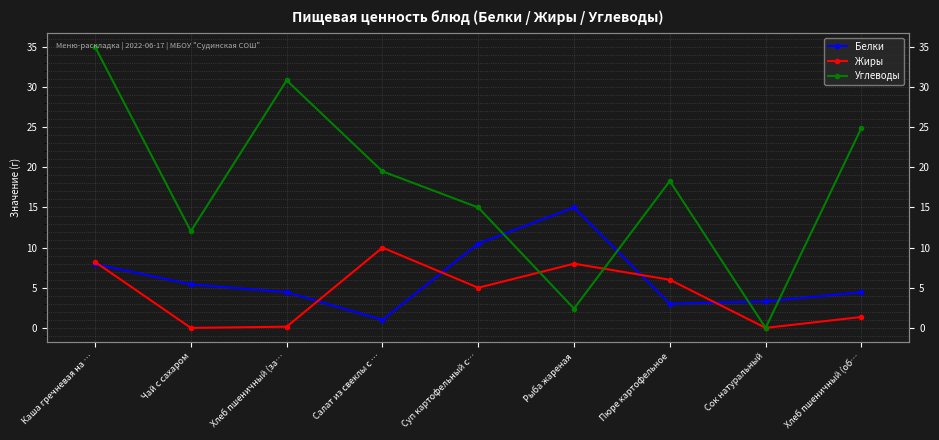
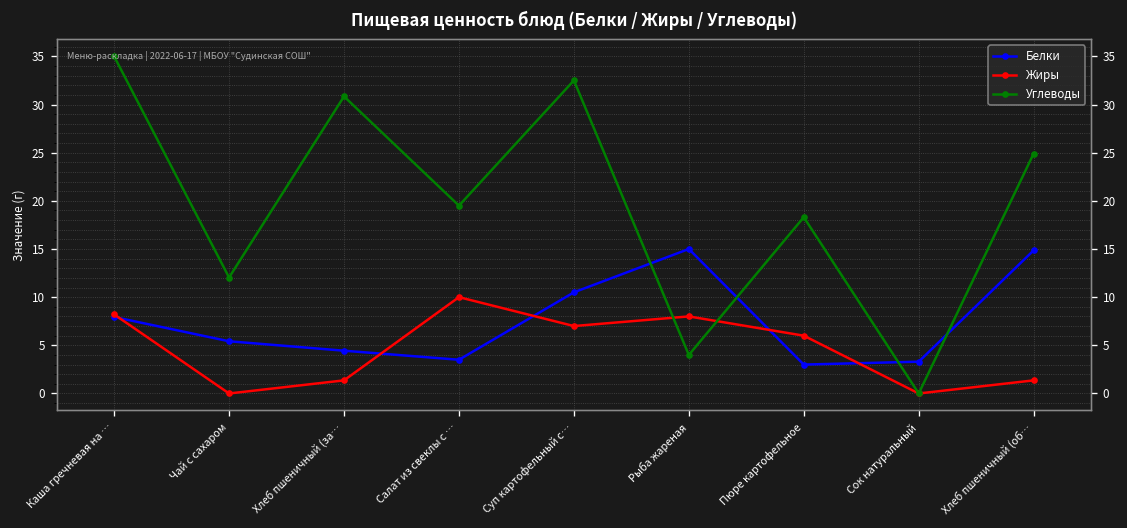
  {
    "Белки": {
      "Чай с сахаром": 5,
      "Хлеб пшеничный (за…": 4,
-     "Салат из свеклы с …": 1,
+     "Салат из свеклы с …": 4,
      "Суп картофельный с…": 11,
      "Рыба жареная": 15,
      "Пюре картофельное": 3,
      "Сок натуральный": 3,
-     "Хлеб пшеничный (об…": 4
+     "Хлеб пшеничный (об…": 15
    },
    "Жиры": {
      "Чай с сахаром": 0,
-     "Хлеб пшеничный (за…": 0,
+     "Хлеб пшеничный (за…": 1,
      "Салат из свеклы с …": 10,
-     "Суп картофельный с…": 5,
+     "Суп картофельный с…": 7,
      "Рыба жареная": 8,
      "Пюре картофельное": 6,
      "Хлеб пшеничный (об…": 1
    },
    "Углеводы": {
      "Чай с сахаром": 12,
      "Хлеб пшеничный (за…": 31,
      "Салат из свеклы с …": 20,
-     "Суп картофельный с…": 15,
-     "Рыба жареная": 2,
+     "Суп картофельный с…": 33,
+     "Рыба жареная": 4,
      "Пюре картофельное": 18,
      "Хлеб пшеничный (об…": 25
    }
  }
